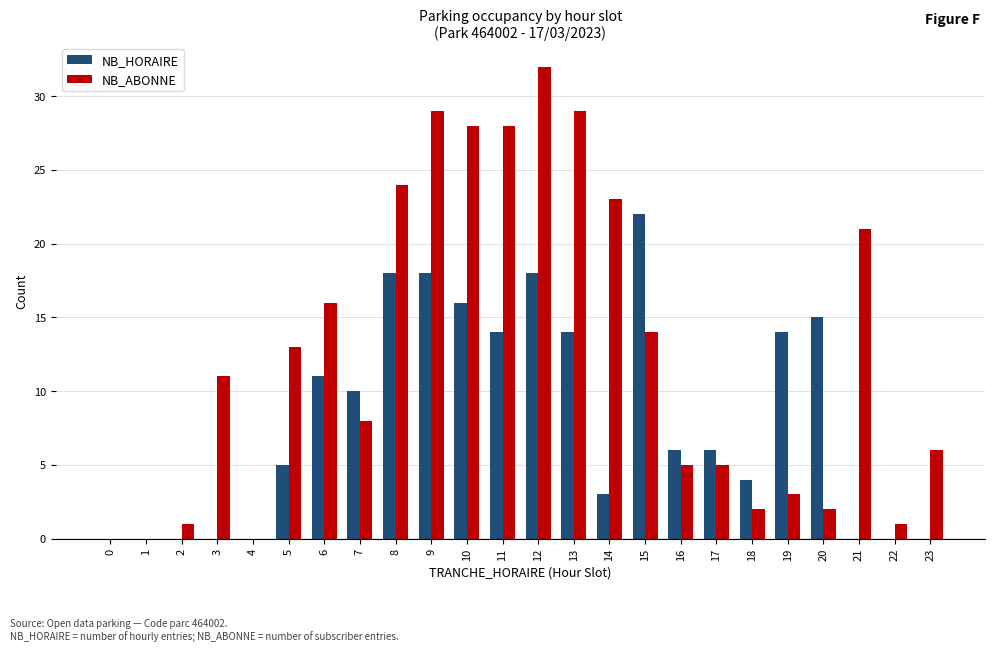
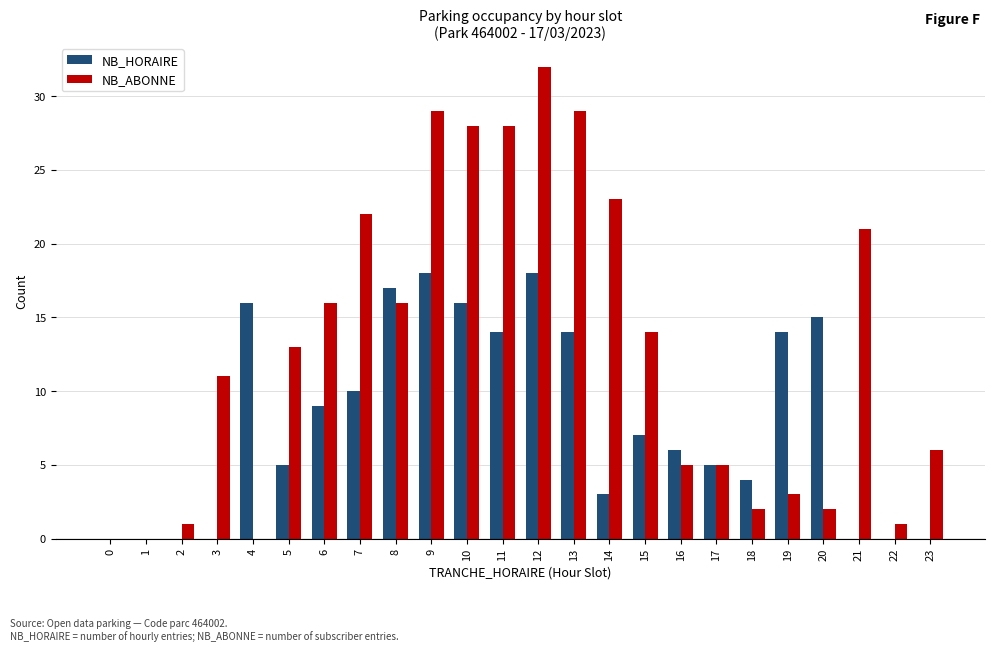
  {
    "NB_HORAIRE": {
      "0": 0,
      "1": 0,
      "2": 0,
      "3": 0,
-     "4": 0,
+     "4": 16,
      "5": 5,
-     "6": 11,
+     "6": 9,
      "7": 10,
-     "8": 18,
+     "8": 17,
      "9": 18,
      "10": 16,
      "11": 14,
      "12": 18,
      "13": 14,
      "14": 3,
-     "15": 22,
+     "15": 7,
      "16": 6,
-     "17": 6,
+     "17": 5,
      "18": 4,
      "19": 14,
      "20": 15,
      "21": 0,
      "22": 0,
      "23": 0
    },
    "NB_ABONNE": {
      "0": 0,
      "1": 0,
      "2": 1,
      "3": 11,
      "4": 0,
      "5": 13,
      "6": 16,
-     "7": 8,
-     "8": 24,
+     "7": 22,
+     "8": 16,
      "9": 29,
      "10": 28,
      "11": 28,
      "12": 32,
      "13": 29,
      "14": 23,
      "15": 14,
      "16": 5,
      "17": 5,
      "18": 2,
      "19": 3,
      "20": 2,
      "21": 21,
      "22": 1,
      "23": 6
    }
  }
